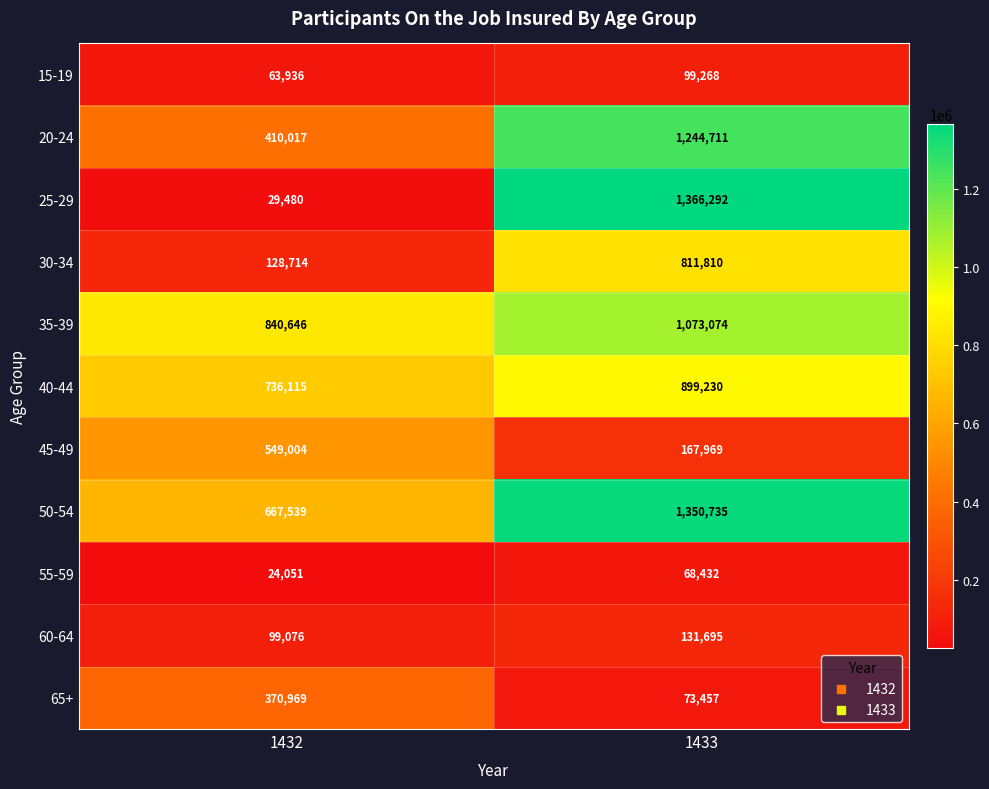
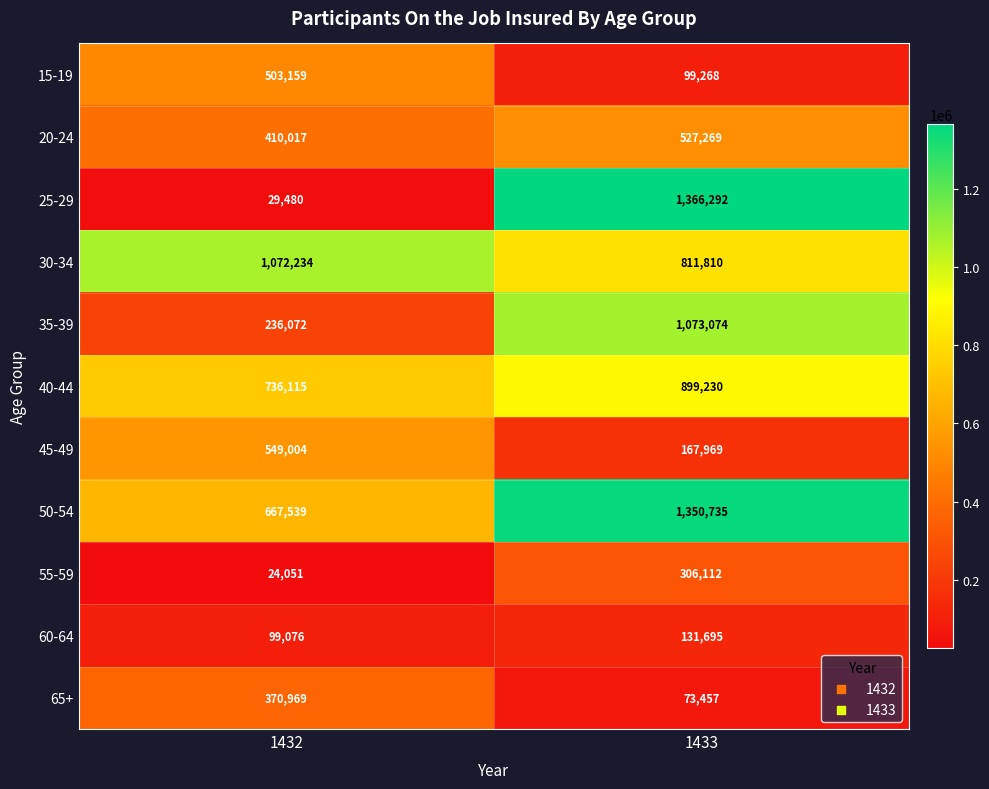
  {
    "15-19": {
-     "1432": "63,936",
+     "1432": "503,159",
      "1433": "99,268"
    },
    "20-24": {
      "1432": "410,017",
-     "1433": "1,244,711"
+     "1433": "527,269"
    },
    "25-29": {
      "1432": "29,480",
      "1433": "1,366,292"
    },
    "30-34": {
-     "1432": "128,714",
+     "1432": "1,072,234",
      "1433": "811,810"
    },
    "35-39": {
-     "1432": "840,646",
+     "1432": "236,072",
      "1433": "1,073,074"
    },
    "40-44": {
      "1432": "736,115",
      "1433": "899,230"
    },
    "45-49": {
      "1432": "549,004",
      "1433": "167,969"
    },
    "50-54": {
      "1432": "667,539",
      "1433": "1,350,735"
    },
    "55-59": {
      "1432": "24,051",
-     "1433": "68,432"
+     "1433": "306,112"
    },
    "60-64": {
      "1432": "99,076",
      "1433": "131,695"
    },
    "65+": {
      "1432": "370,969",
      "1433": "73,457"
    }
  }
